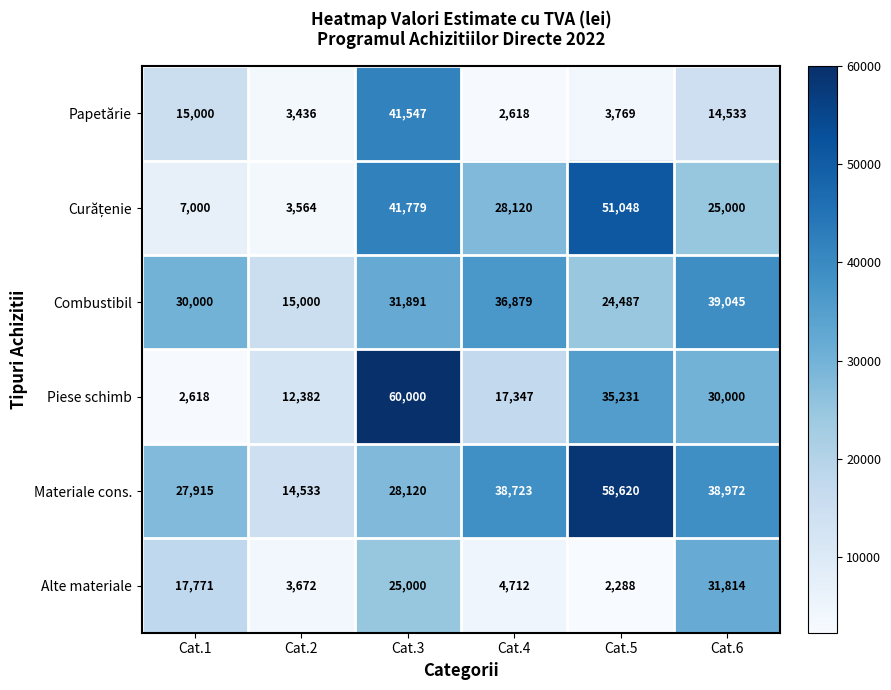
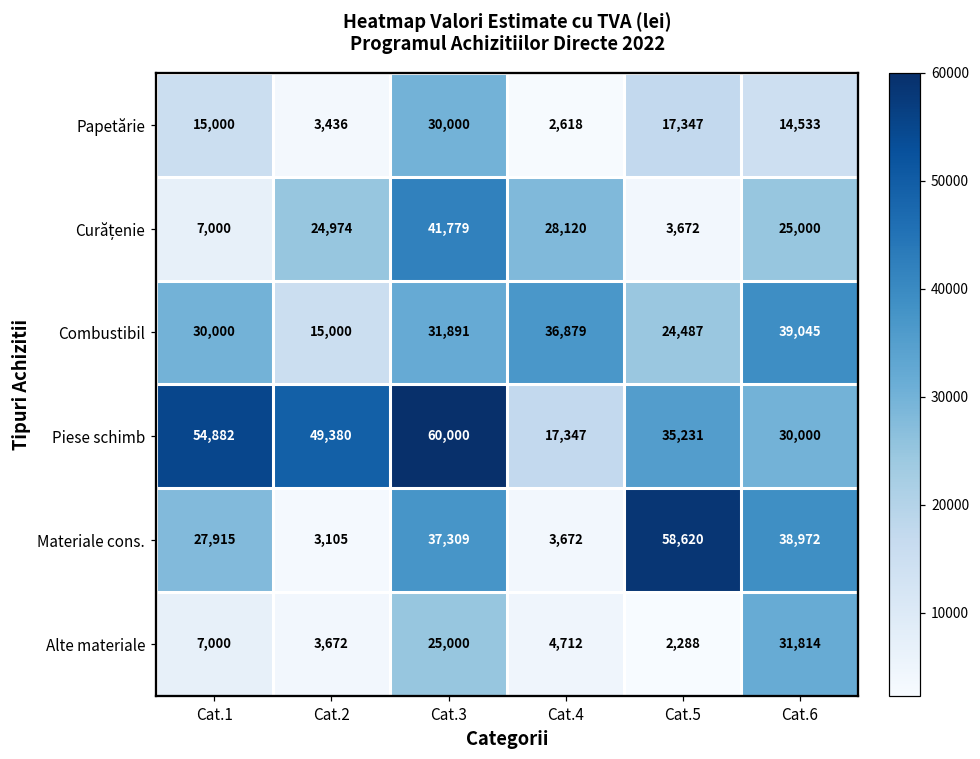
  {
    "Papetărie": {
      "Cat.1": "15,000",
      "Cat.2": "3,436",
-     "Cat.3": "41,547",
+     "Cat.3": "30,000",
      "Cat.4": "2,618",
-     "Cat.5": "3,769",
+     "Cat.5": "17,347",
      "Cat.6": "14,533"
    },
    "Curățenie": {
      "Cat.1": "7,000",
-     "Cat.2": "3,564",
+     "Cat.2": "24,974",
      "Cat.3": "41,779",
      "Cat.4": "28,120",
-     "Cat.5": "51,048",
+     "Cat.5": "3,672",
      "Cat.6": "25,000"
    },
    "Combustibil": {
      "Cat.1": "30,000",
      "Cat.2": "15,000",
      "Cat.3": "31,891",
      "Cat.4": "36,879",
      "Cat.5": "24,487",
      "Cat.6": "39,045"
    },
    "Piese schimb": {
-     "Cat.1": "2,618",
-     "Cat.2": "12,382",
+     "Cat.1": "54,882",
+     "Cat.2": "49,380",
      "Cat.3": "60,000",
      "Cat.4": "17,347",
      "Cat.5": "35,231",
      "Cat.6": "30,000"
    },
    "Materiale cons.": {
      "Cat.1": "27,915",
-     "Cat.2": "14,533",
-     "Cat.3": "28,120",
-     "Cat.4": "38,723",
+     "Cat.2": "3,105",
+     "Cat.3": "37,309",
+     "Cat.4": "3,672",
      "Cat.5": "58,620",
      "Cat.6": "38,972"
    },
    "Alte materiale": {
-     "Cat.1": "17,771",
+     "Cat.1": "7,000",
      "Cat.2": "3,672",
      "Cat.3": "25,000",
      "Cat.4": "4,712",
      "Cat.5": "2,288",
      "Cat.6": "31,814"
    }
  }
